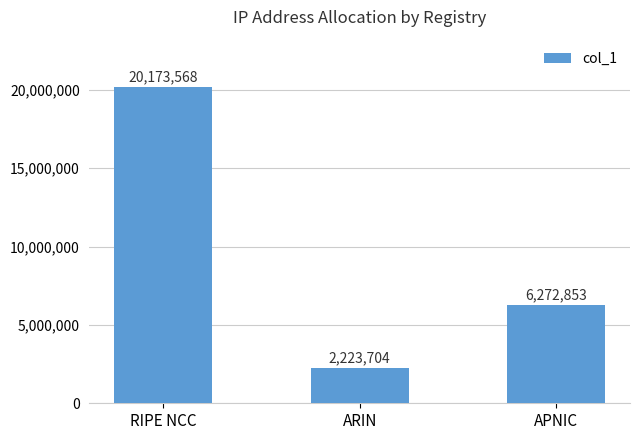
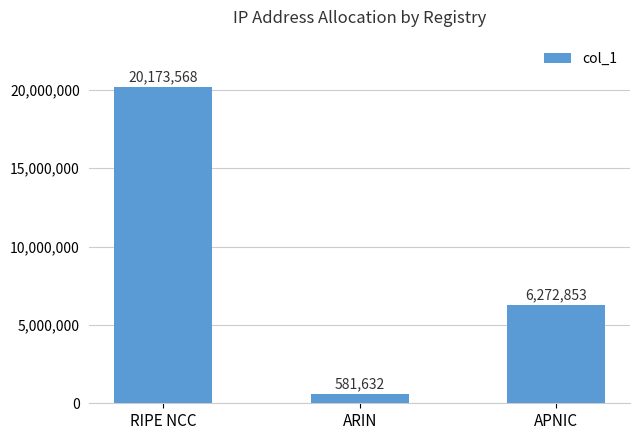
  {
    "RIPE NCC": "20,173,568",
-   "ARIN": "2,223,704",
+   "ARIN": "581,632",
    "APNIC": "6,272,853"
  }
